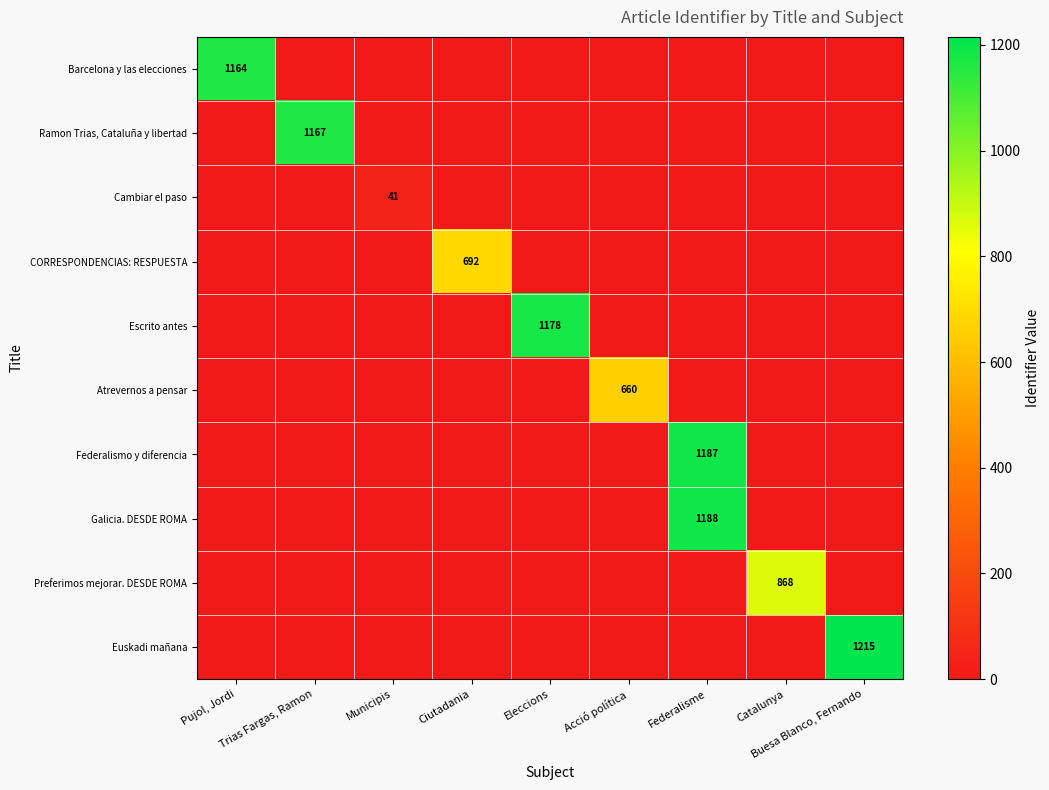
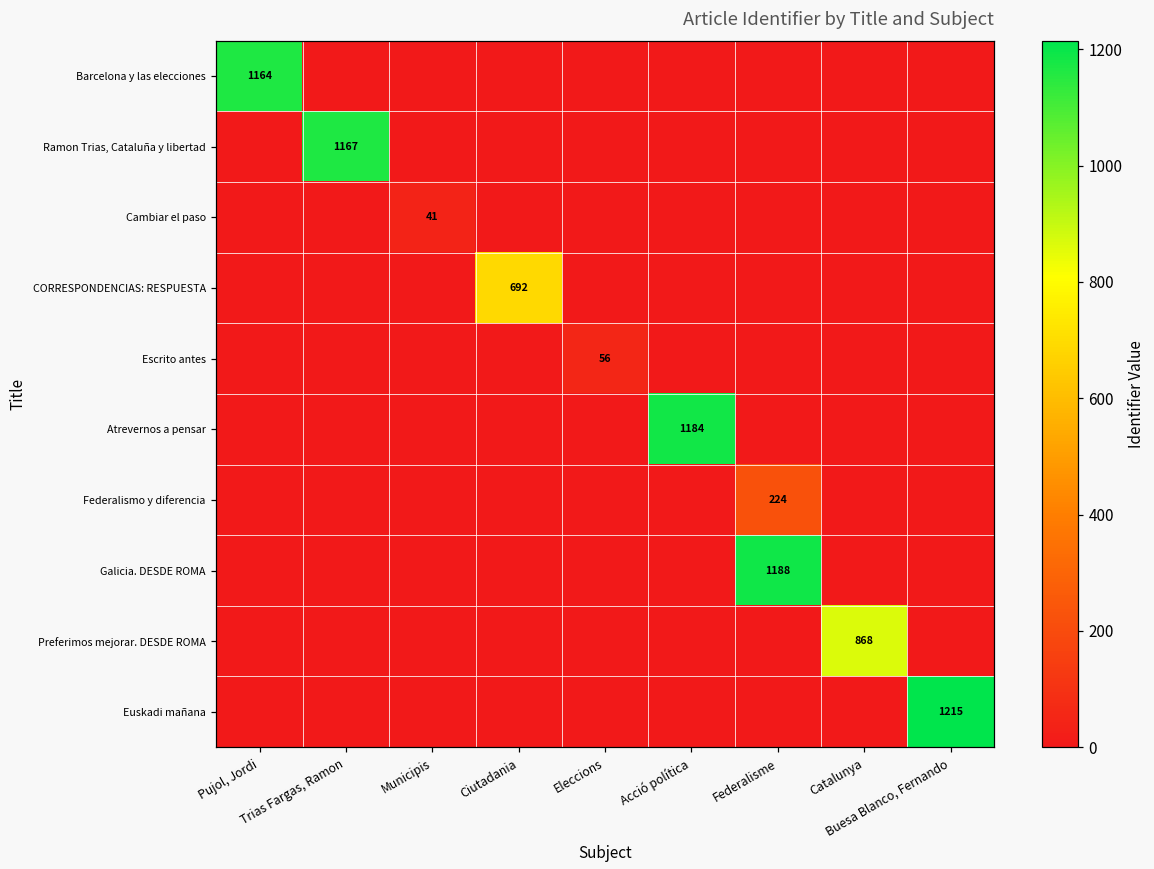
  {
    "Barcelona y las elecciones": {
      "Pujol, Jordi": 1164
    },
    "Ramon Trias, Cataluña y libertad": {
      "Trias Fargas, Ramon": 1167
    },
    "Cambiar el paso": {
      "Municipis": 41
    },
    "CORRESPONDENCIAS: RESPUESTA": {
      "Ciutadania": 692
    },
    "Escrito antes": {
-     "Eleccions": 1178
+     "Eleccions": 56
    },
    "Atrevernos a pensar": {
-     "Acció política": 660
+     "Acció política": 1184
    },
    "Federalismo y diferencia": {
-     "Federalisme": 1187
+     "Federalisme": 224
    },
    "Galicia. DESDE ROMA": {
      "Federalisme": 1188
    },
    "Preferimos mejorar. DESDE ROMA": {
      "Catalunya": 868
    },
    "Euskadi mañana": {
      "Buesa Blanco, Fernando": 1215
    }
  }
